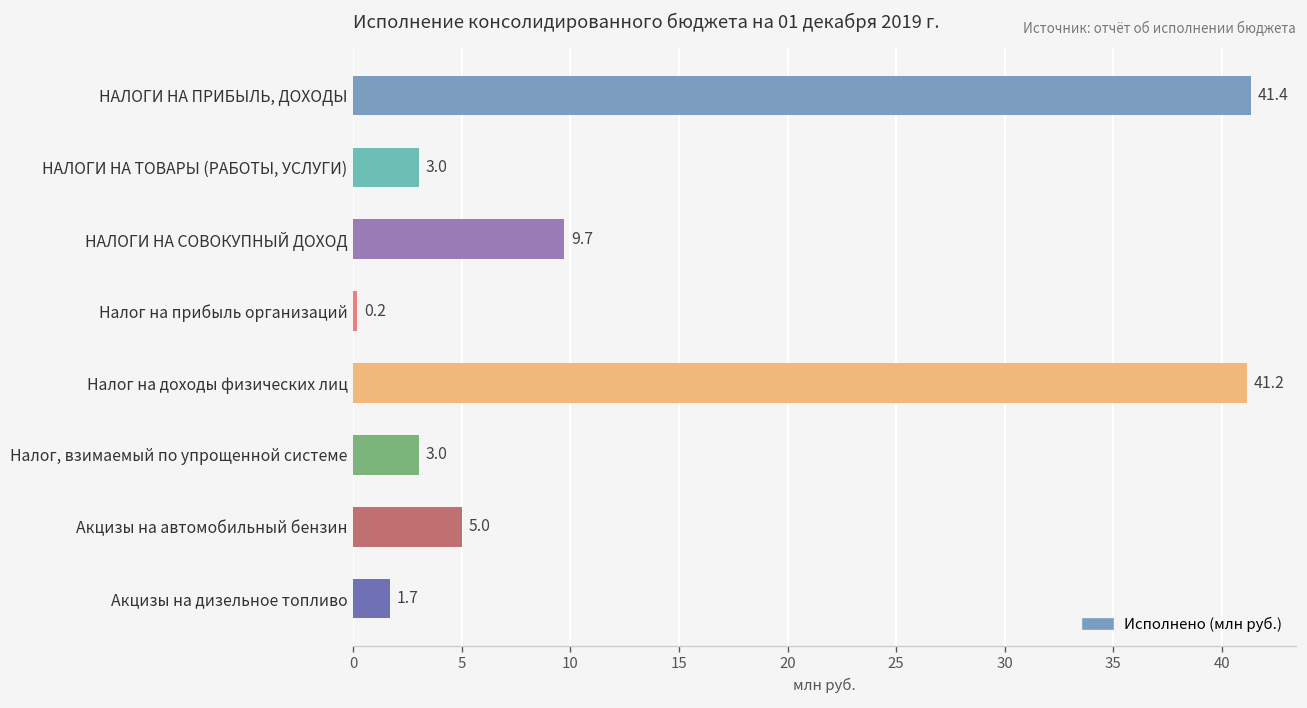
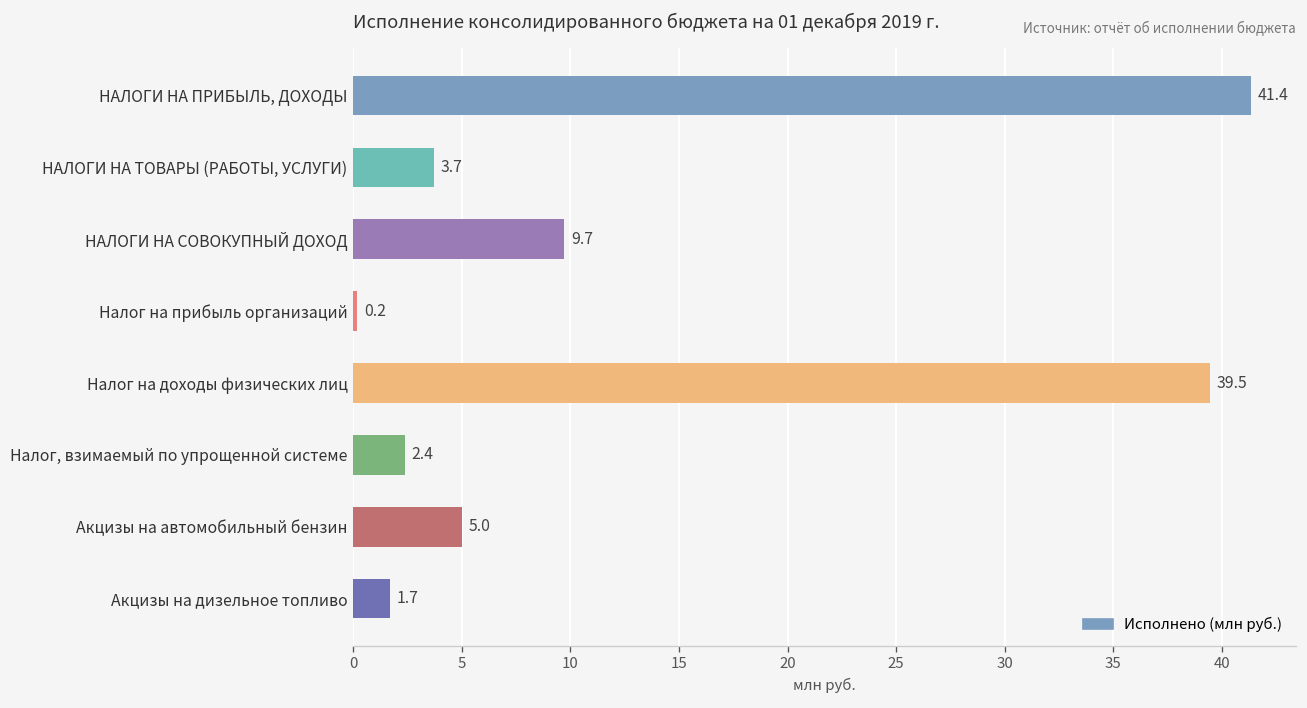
  {
    "НАЛОГИ НА ПРИБЫЛЬ, ДОХОДЫ": 41.4,
-   "НАЛОГИ НА ТОВАРЫ (РАБОТЫ, УСЛУГИ)": 3.0,
+   "НАЛОГИ НА ТОВАРЫ (РАБОТЫ, УСЛУГИ)": 3.7,
    "НАЛОГИ НА СОВОКУПНЫЙ ДОХОД": 9.7,
    "Налог на прибыль организаций": 0.2,
-   "Налог на доходы физических лиц": 41.2,
-   "Налог, взимаемый по упрощенной системе": 3.0,
+   "Налог на доходы физических лиц": 39.5,
+   "Налог, взимаемый по упрощенной системе": 2.4,
    "Акцизы на автомобильный бензин": 5.0,
    "Акцизы на дизельное топливо": 1.7
  }
